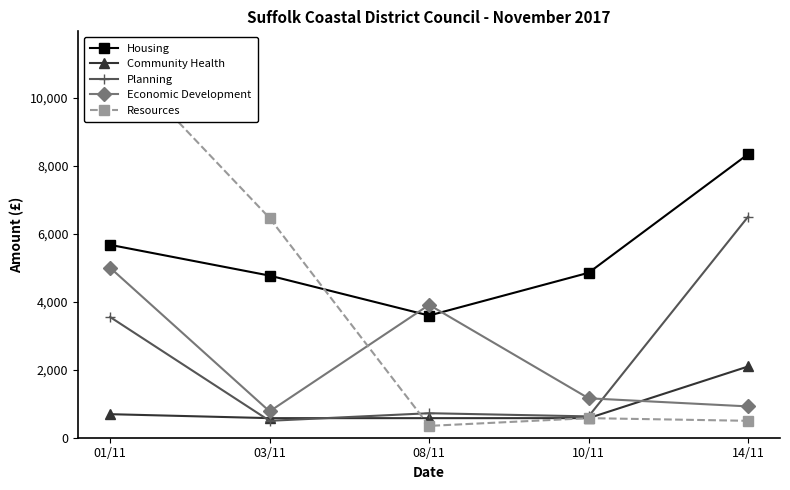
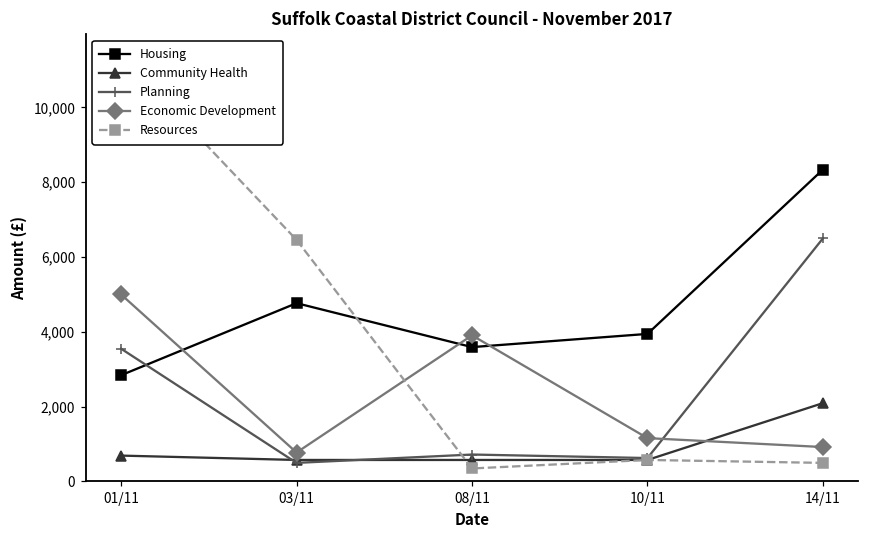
  {
    "Housing": {
-     "01/11": "5,700",
+     "01/11": "2,800",
      "03/11": "4,800",
      "08/11": "3,600",
-     "10/11": "4,900",
+     "10/11": "3,900",
      "14/11": "8,300"
    }
  }
